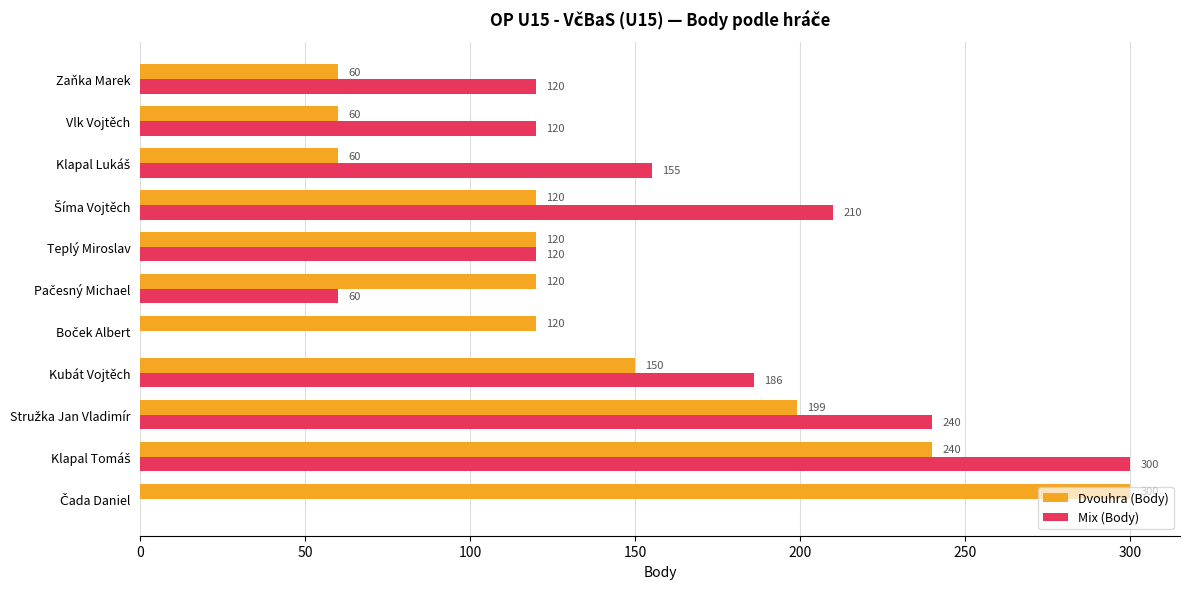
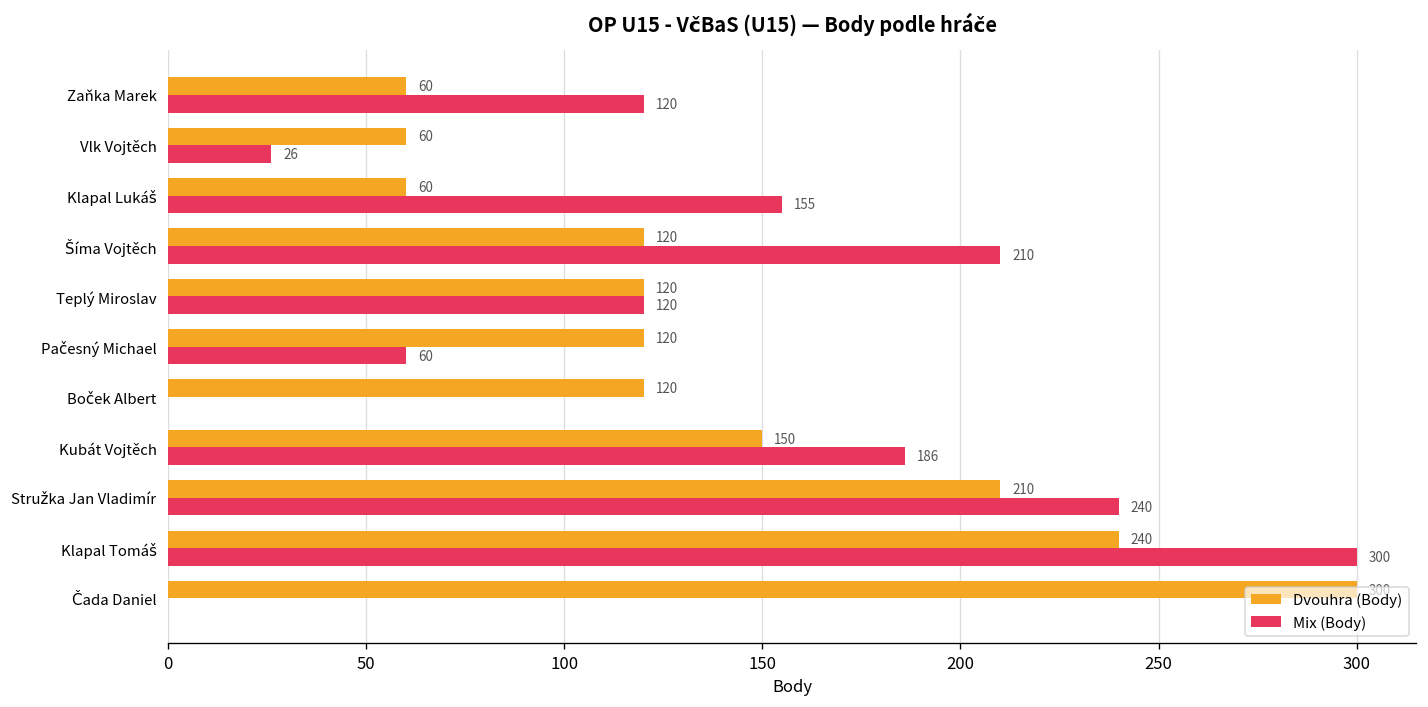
  {
    "Dvouhra (Body)": {
      "Zaňka Marek": 60,
      "Vlk Vojtěch": 60,
      "Klapal Lukáš": 60,
      "Šíma Vojtěch": 120,
      "Teplý Miroslav": 120,
      "Pačesný Michael": 120,
      "Boček Albert": 120,
      "Kubát Vojtěch": 150,
-     "Stružka Jan Vladimír": 199,
+     "Stružka Jan Vladimír": 210,
      "Klapal Tomáš": 240
    },
    "Mix (Body)": {
      "Zaňka Marek": 120,
-     "Vlk Vojtěch": 120,
+     "Vlk Vojtěch": 26,
      "Klapal Lukáš": 155,
      "Šíma Vojtěch": 210,
      "Teplý Miroslav": 120,
      "Pačesný Michael": 60,
      "Kubát Vojtěch": 186,
      "Stružka Jan Vladimír": 240,
      "Klapal Tomáš": 300
    }
  }
